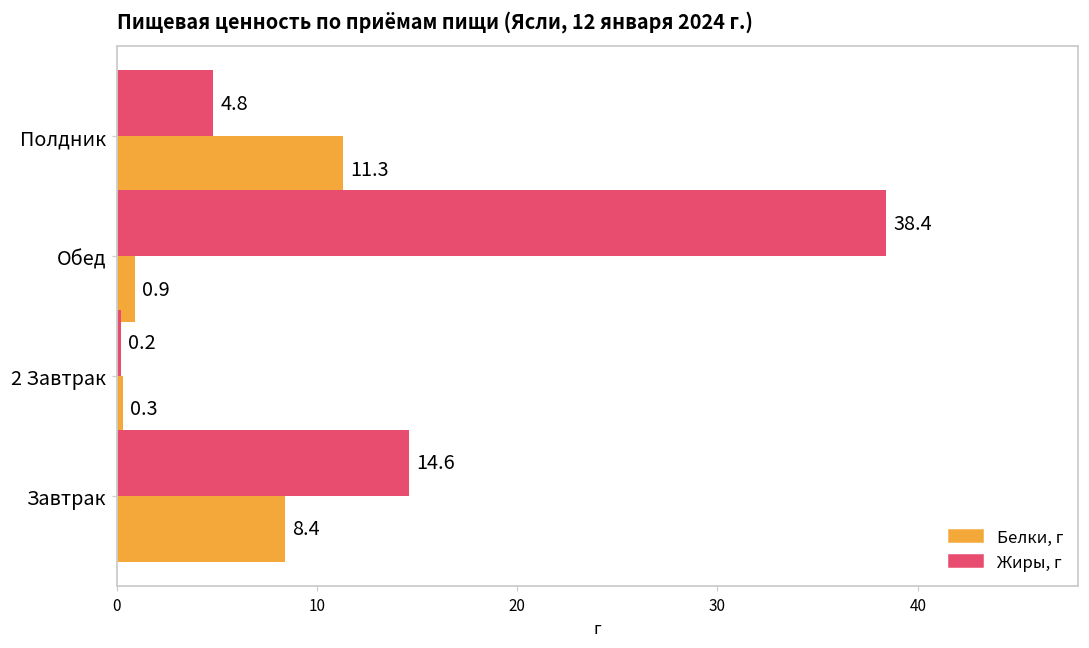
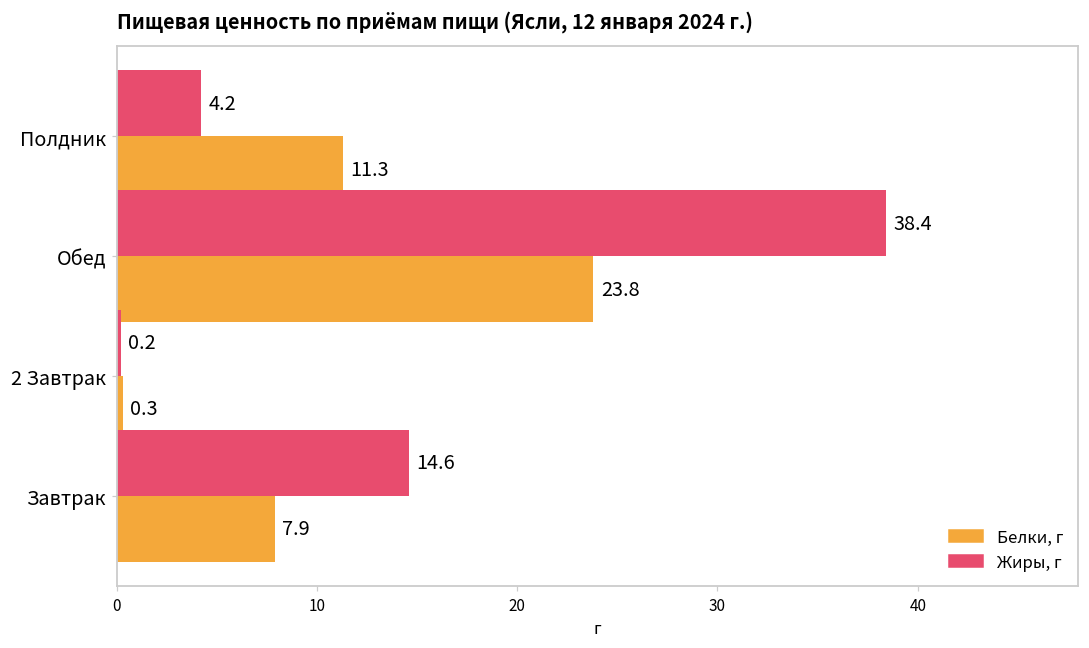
  {
    "Белки, г": {
      "Полдник": 11.3,
-     "Обед": 0.9,
+     "Обед": 23.8,
      "2 Завтрак": 0.3,
-     "Завтрак": 8.4
+     "Завтрак": 7.9
    },
    "Жиры, г": {
-     "Полдник": 4.8,
+     "Полдник": 4.2,
      "Обед": 38.4,
      "2 Завтрак": 0.2,
      "Завтрак": 14.6
    }
  }
